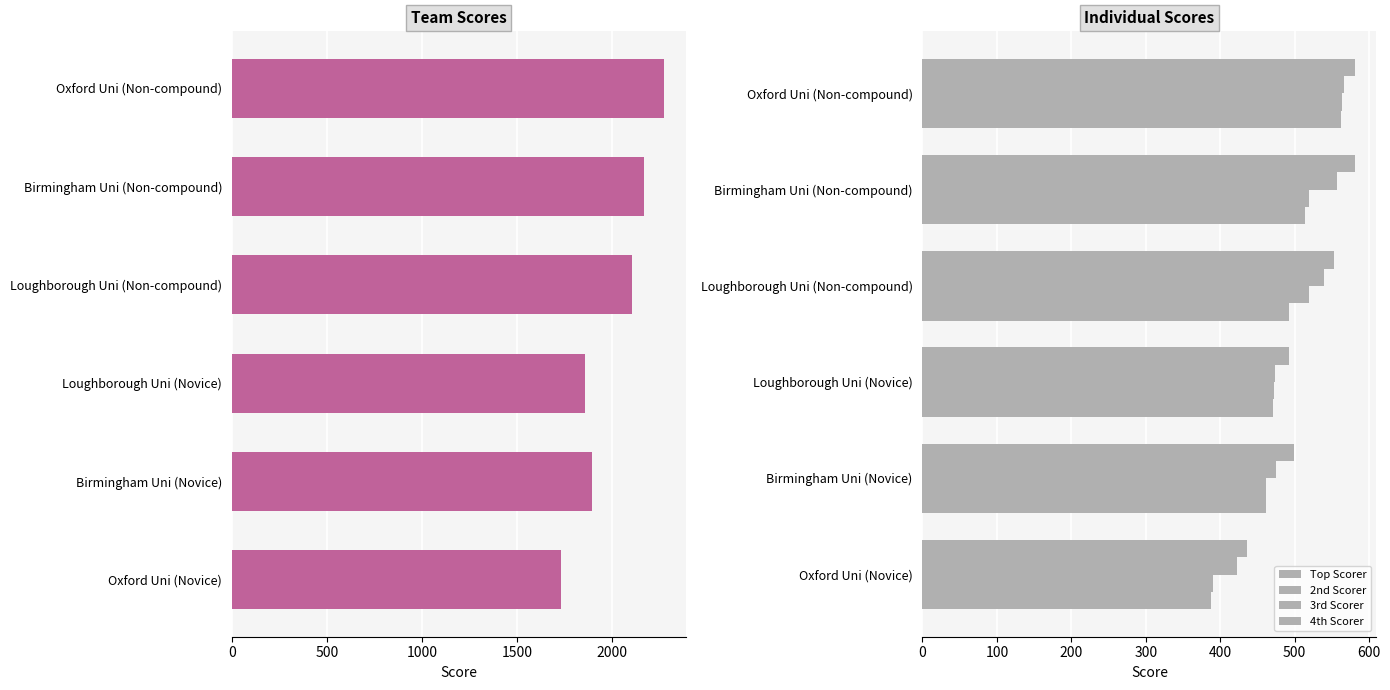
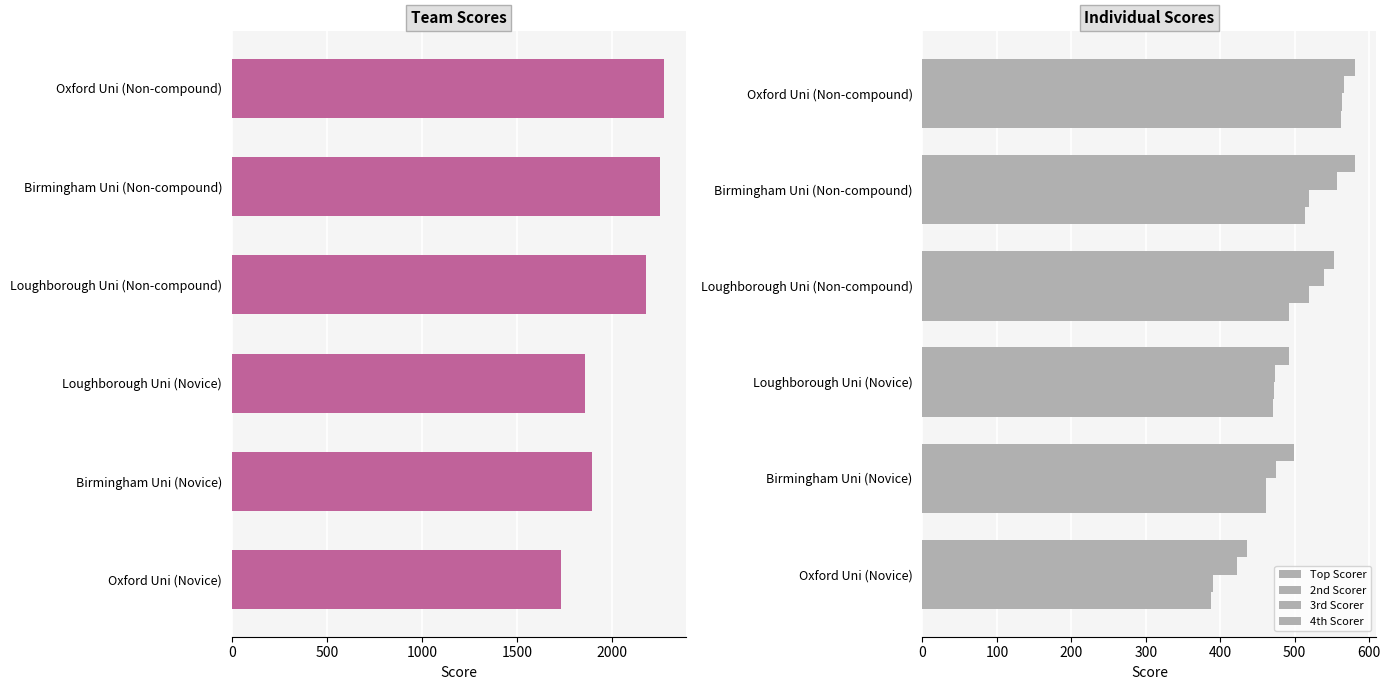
  {
    "Team Scores": {
      "Oxford Uni (Non-compound)": 2280,
-     "Birmingham Uni (Non-compound)": 2170,
-     "Loughborough Uni (Non-compound)": 2110,
+     "Birmingham Uni (Non-compound)": 2250,
+     "Loughborough Uni (Non-compound)": 2180,
      "Loughborough Uni (Novice)": 1860,
      "Birmingham Uni (Novice)": 1900,
      "Oxford Uni (Novice)": 1730
    }
  }
